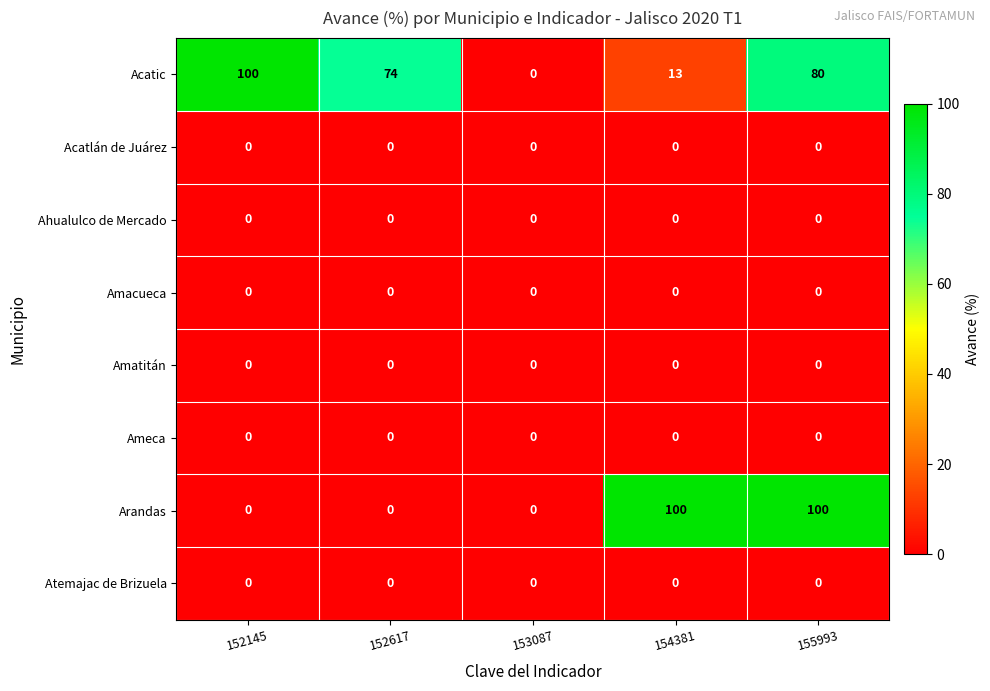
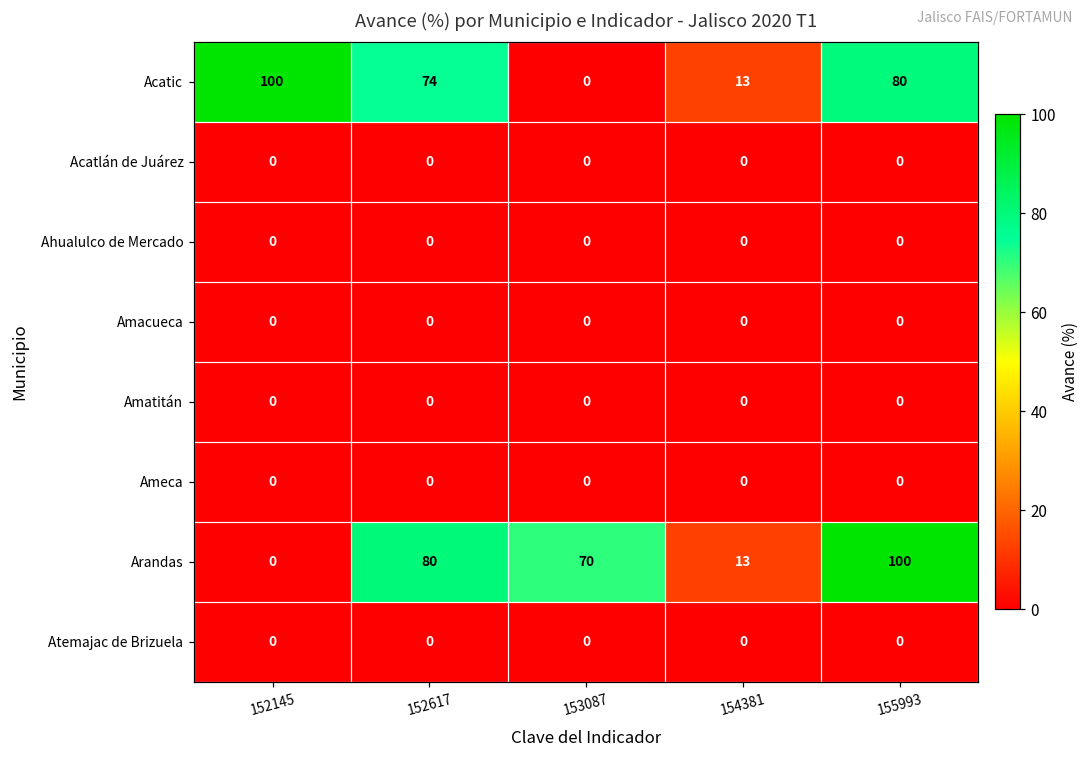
  {
    "Acatic": {
      "152145": 100,
      "152617": 74,
      "153087": 0,
      "154381": 13,
      "155993": 80
    },
    "Acatlán de Juárez": {
      "152145": 0,
      "152617": 0,
      "153087": 0,
      "154381": 0,
      "155993": 0
    },
    "Ahualulco de Mercado": {
      "152145": 0,
      "152617": 0,
      "153087": 0,
      "154381": 0,
      "155993": 0
    },
    "Amacueca": {
      "152145": 0,
      "152617": 0,
      "153087": 0,
      "154381": 0,
      "155993": 0
    },
    "Amatitán": {
      "152145": 0,
      "152617": 0,
      "153087": 0,
      "154381": 0,
      "155993": 0
    },
    "Ameca": {
      "152145": 0,
      "152617": 0,
      "153087": 0,
      "154381": 0,
      "155993": 0
    },
    "Arandas": {
      "152145": 0,
-     "152617": 0,
-     "153087": 0,
-     "154381": 100,
+     "152617": 80,
+     "153087": 70,
+     "154381": 13,
      "155993": 100
    },
    "Atemajac de Brizuela": {
      "152145": 0,
      "152617": 0,
      "153087": 0,
      "154381": 0,
      "155993": 0
    }
  }
